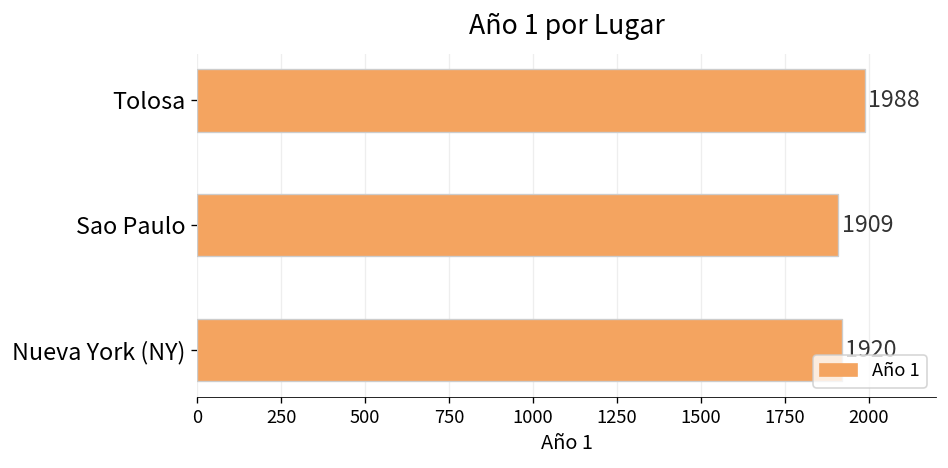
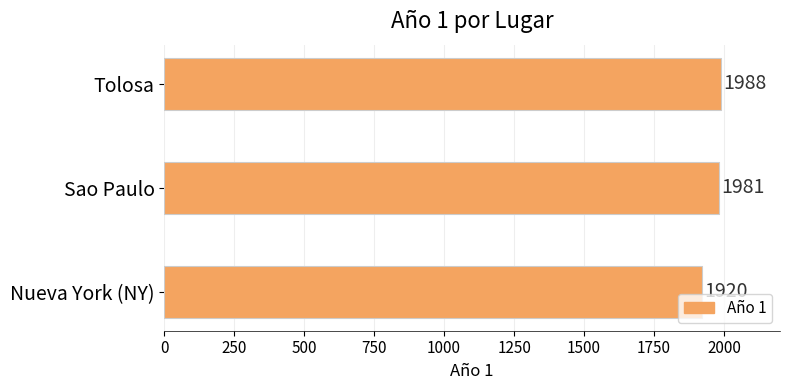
  {
    "Tolosa": 1988,
-   "Sao Paulo": 1909
+   "Sao Paulo": 1981
  }
